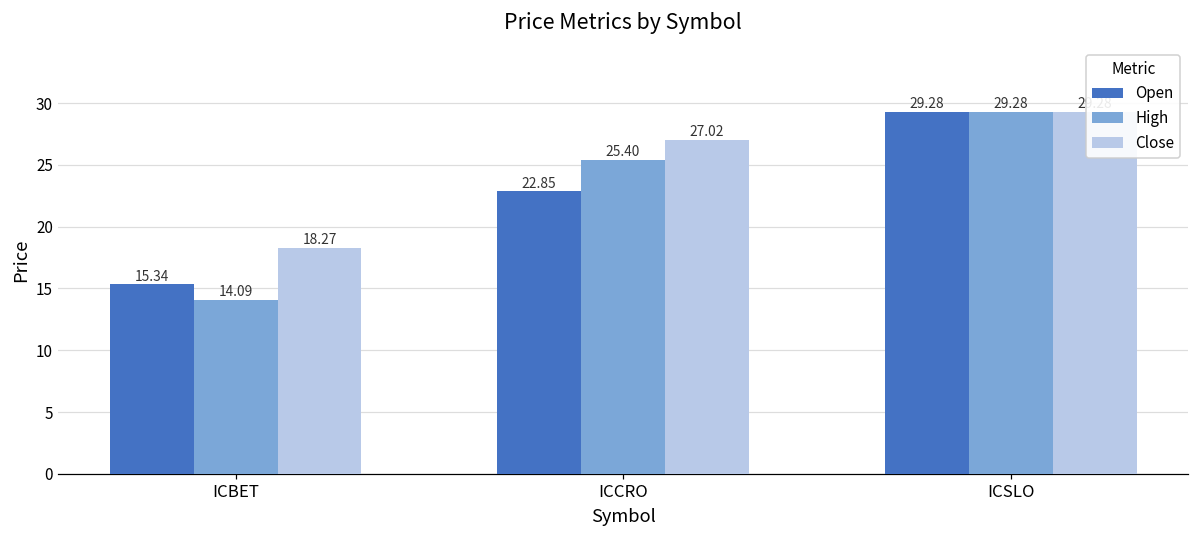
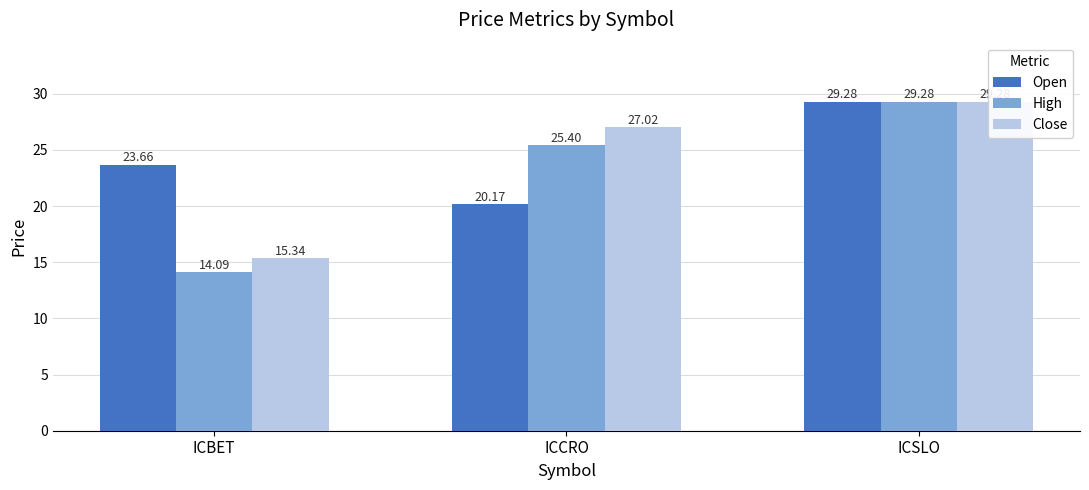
  {
    "Open": {
-     "ICBET": 15.34,
-     "ICCRO": 22.85,
+     "ICBET": 23.66,
+     "ICCRO": 20.17,
      "ICSLO": 29.28
    },
    "High": {
      "ICBET": 14.09,
      "ICCRO": 25.40,
      "ICSLO": 29.28
    },
    "Close": {
-     "ICBET": 18.27,
+     "ICBET": 15.34,
      "ICCRO": 27.02
    }
  }
